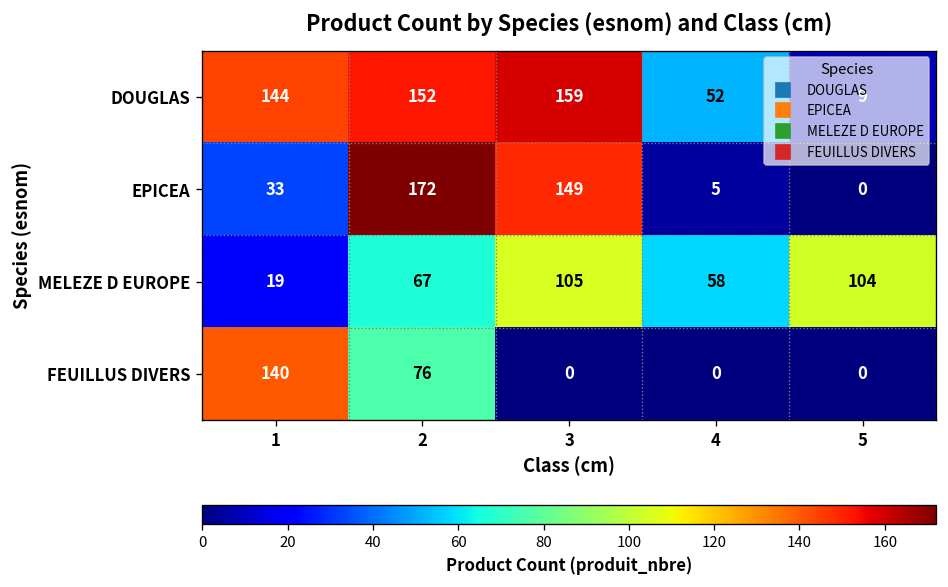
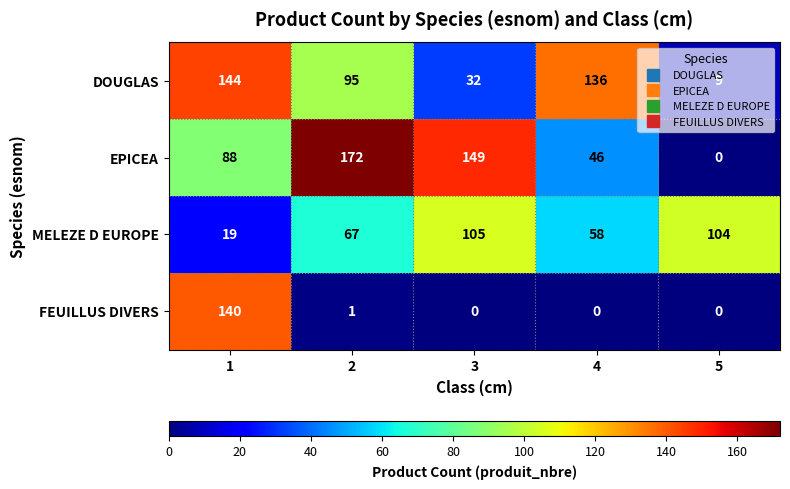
  {
    "DOUGLAS": {
      "1": 144,
-     "2": 152,
-     "3": 159,
-     "4": 52
+     "2": 95,
+     "3": 32,
+     "4": 136
    },
    "EPICEA": {
-     "1": 33,
+     "1": 88,
      "2": 172,
      "3": 149,
-     "4": 5,
+     "4": 46,
      "5": 0
    },
    "MELEZE D EUROPE": {
      "1": 19,
      "2": 67,
      "3": 105,
      "4": 58,
      "5": 104
    },
    "FEUILLUS DIVERS": {
      "1": 140,
-     "2": 76,
+     "2": 1,
      "3": 0,
      "4": 0,
      "5": 0
    }
  }
